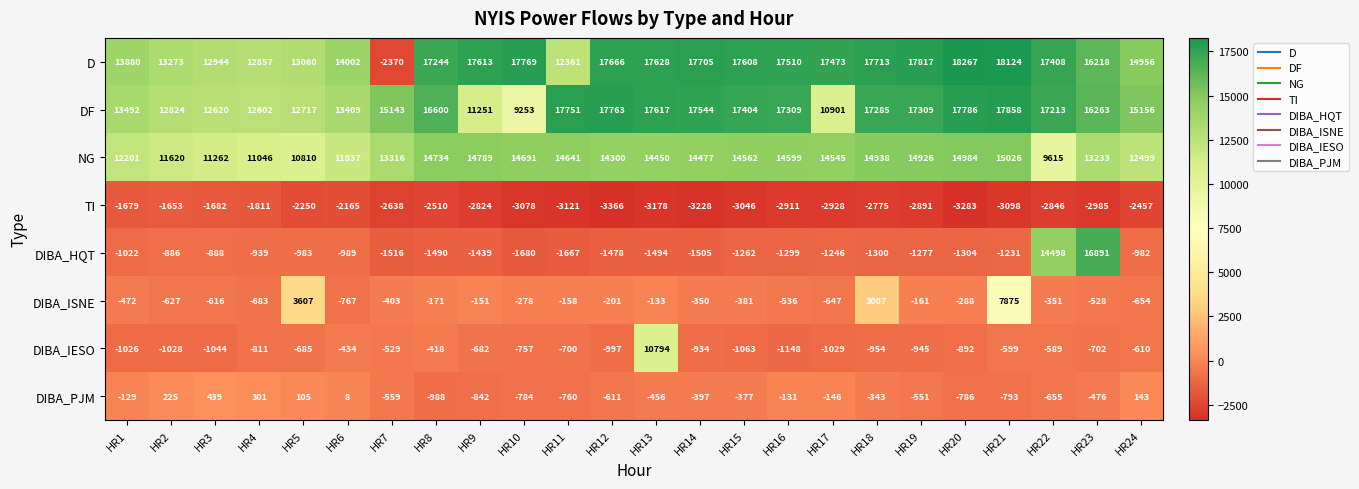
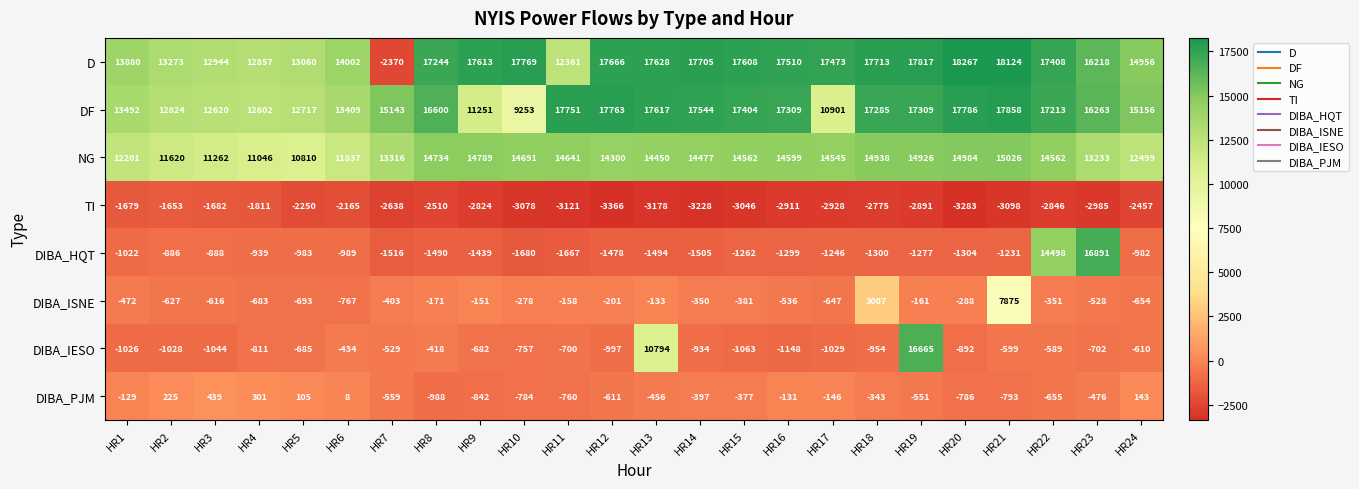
  {
    "D": {
      "HR1": 13880,
      "HR2": 13273,
      "HR3": 12944,
      "HR4": 12857,
      "HR5": 13060,
      "HR6": 14002,
      "HR7": -2370,
      "HR8": 17244,
      "HR9": 17613,
      "HR10": 17769,
      "HR11": 12361,
      "HR12": 17666,
      "HR13": 17628,
      "HR14": 17705,
      "HR15": 17608,
      "HR16": 17510,
      "HR17": 17473,
      "HR18": 17713,
      "HR19": 17817,
      "HR20": 18267,
      "HR21": 18124,
      "HR22": 17408,
      "HR23": 16218,
      "HR24": 14956
    },
    "DF": {
      "HR1": 13492,
      "HR2": 12824,
      "HR3": 12620,
      "HR4": 12602,
      "HR5": 12717,
      "HR6": 13409,
      "HR7": 15143,
      "HR8": 16600,
      "HR9": 11251,
      "HR10": 9253,
      "HR11": 17751,
      "HR12": 17763,
      "HR13": 17617,
      "HR14": 17544,
      "HR15": 17404,
      "HR16": 17309,
      "HR17": 10901,
      "HR18": 17285,
      "HR19": 17309,
      "HR20": 17786,
      "HR21": 17858,
      "HR22": 17213,
      "HR23": 16263,
      "HR24": 15156
    },
    "NG": {
      "HR1": 12201,
      "HR2": 11620,
      "HR3": 11262,
      "HR4": 11046,
      "HR5": 10810,
      "HR6": 11837,
      "HR7": 13316,
      "HR8": 14734,
      "HR9": 14789,
      "HR10": 14691,
      "HR11": 14641,
      "HR12": 14300,
      "HR13": 14450,
      "HR14": 14477,
      "HR15": 14562,
      "HR16": 14599,
      "HR17": 14545,
      "HR18": 14938,
      "HR19": 14926,
      "HR20": 14984,
      "HR21": 15026,
-     "HR22": 9615,
+     "HR22": 14562,
      "HR23": 13233,
      "HR24": 12499
    },
    "TI": {
      "HR1": -1679,
      "HR2": -1653,
      "HR3": -1682,
      "HR4": -1811,
      "HR5": -2250,
      "HR6": -2165,
      "HR7": -2638,
      "HR8": -2510,
      "HR9": -2824,
      "HR10": -3078,
      "HR11": -3121,
      "HR12": -3366,
      "HR13": -3178,
      "HR14": -3228,
      "HR15": -3046,
      "HR16": -2911,
      "HR17": -2928,
      "HR18": -2775,
      "HR19": -2891,
      "HR20": -3283,
      "HR21": -3098,
      "HR22": -2846,
      "HR23": -2985,
      "HR24": -2457
    },
    "DIBA_HQT": {
      "HR1": -1022,
      "HR2": -886,
      "HR3": -888,
      "HR4": -939,
      "HR5": -983,
      "HR6": -989,
      "HR7": -1516,
      "HR8": -1490,
      "HR9": -1439,
      "HR10": -1680,
      "HR11": -1667,
      "HR12": -1478,
      "HR13": -1494,
      "HR14": -1505,
      "HR15": -1262,
      "HR16": -1299,
      "HR17": -1246,
      "HR18": -1300,
      "HR19": -1277,
      "HR20": -1304,
      "HR21": -1231,
      "HR22": 14498,
      "HR23": 16891,
      "HR24": -982
    },
    "DIBA_ISNE": {
      "HR1": -472,
      "HR2": -627,
      "HR3": -616,
      "HR4": -683,
-     "HR5": 3607,
+     "HR5": -693,
      "HR6": -767,
      "HR7": -403,
      "HR8": -171,
      "HR9": -151,
      "HR10": -278,
      "HR11": -158,
      "HR12": -201,
      "HR13": -133,
      "HR14": -350,
      "HR15": -381,
      "HR16": -536,
      "HR17": -647,
      "HR18": 3007,
      "HR19": -161,
      "HR20": -288,
      "HR21": 7875,
      "HR22": -351,
      "HR23": -528,
      "HR24": -654
    },
    "DIBA_IESO": {
      "HR1": -1026,
      "HR2": -1028,
      "HR3": -1044,
      "HR4": -811,
      "HR5": -685,
      "HR6": -434,
      "HR7": -529,
      "HR8": -418,
      "HR9": -682,
      "HR10": -757,
      "HR11": -700,
      "HR12": -997,
      "HR13": 10794,
      "HR14": -934,
      "HR15": -1063,
      "HR16": -1148,
      "HR17": -1029,
      "HR18": -954,
-     "HR19": -945,
+     "HR19": 16665,
      "HR20": -892,
      "HR21": -599,
      "HR22": -589,
      "HR23": -702,
      "HR24": -610
    },
    "DIBA_PJM": {
      "HR1": -129,
      "HR2": 225,
      "HR3": 439,
      "HR4": 301,
      "HR5": 105,
      "HR6": 8,
      "HR7": -559,
      "HR8": -988,
      "HR9": -842,
      "HR10": -784,
      "HR11": -760,
      "HR12": -611,
      "HR13": -456,
      "HR14": -397,
      "HR15": -377,
      "HR16": -131,
      "HR17": -146,
      "HR18": -343,
      "HR19": -551,
      "HR20": -786,
      "HR21": -793,
      "HR22": -655,
      "HR23": -476,
      "HR24": 143
    }
  }
